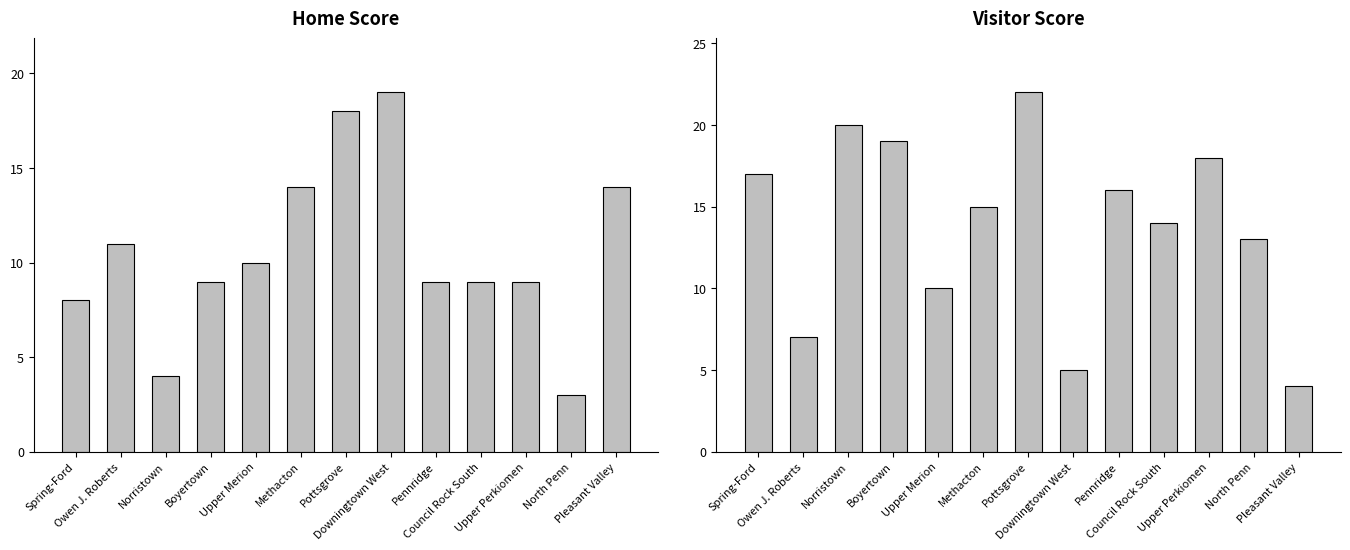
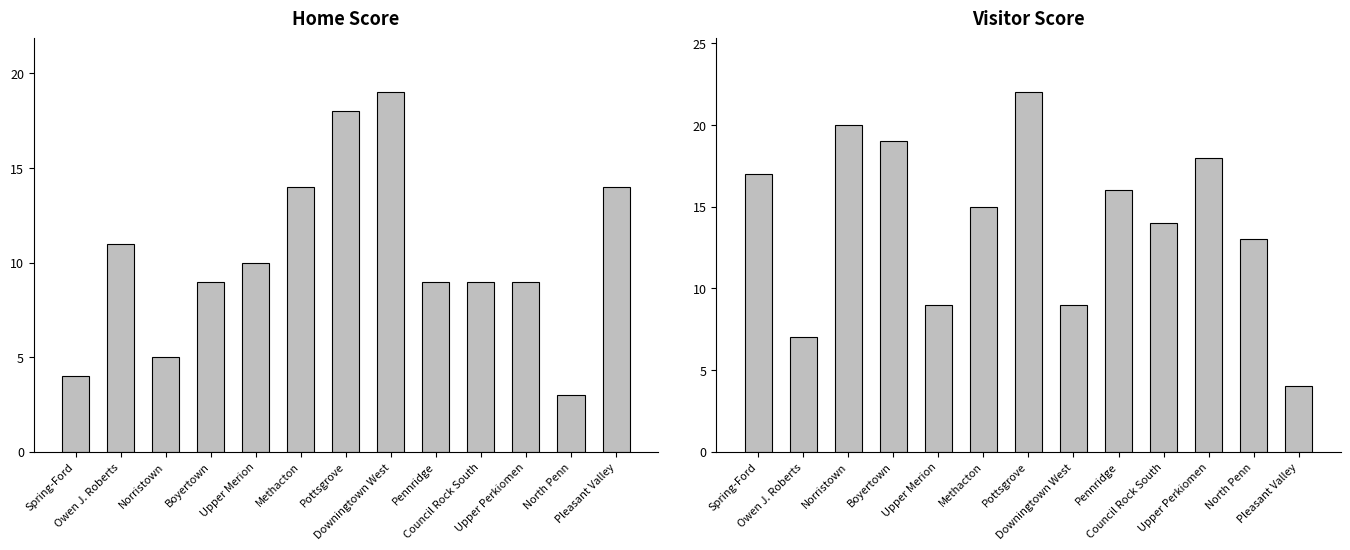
  {
    "Home Score": {
-     "Spring-Ford": 8,
+     "Spring-Ford": 4,
      "Owen J. Roberts": 11,
-     "Norristown": 4,
+     "Norristown": 5,
      "Boyertown": 9,
      "Upper Merion": 10,
      "Methacton": 14,
      "Pottsgrove": 18,
      "Downingtown West": 19,
      "Pennridge": 9,
      "Council Rock South": 9,
      "Upper Perkiomen": 9,
      "North Penn": 3,
      "Pleasant Valley": 14
    },
    "Visitor Score": {
      "Spring-Ford": 17,
      "Owen J. Roberts": 7,
      "Norristown": 20,
      "Boyertown": 19,
-     "Upper Merion": 10,
+     "Upper Merion": 9,
      "Methacton": 15,
      "Pottsgrove": 22,
-     "Downingtown West": 5,
+     "Downingtown West": 9,
      "Pennridge": 16,
      "Council Rock South": 14,
      "Upper Perkiomen": 18,
      "North Penn": 13,
      "Pleasant Valley": 4
    }
  }
